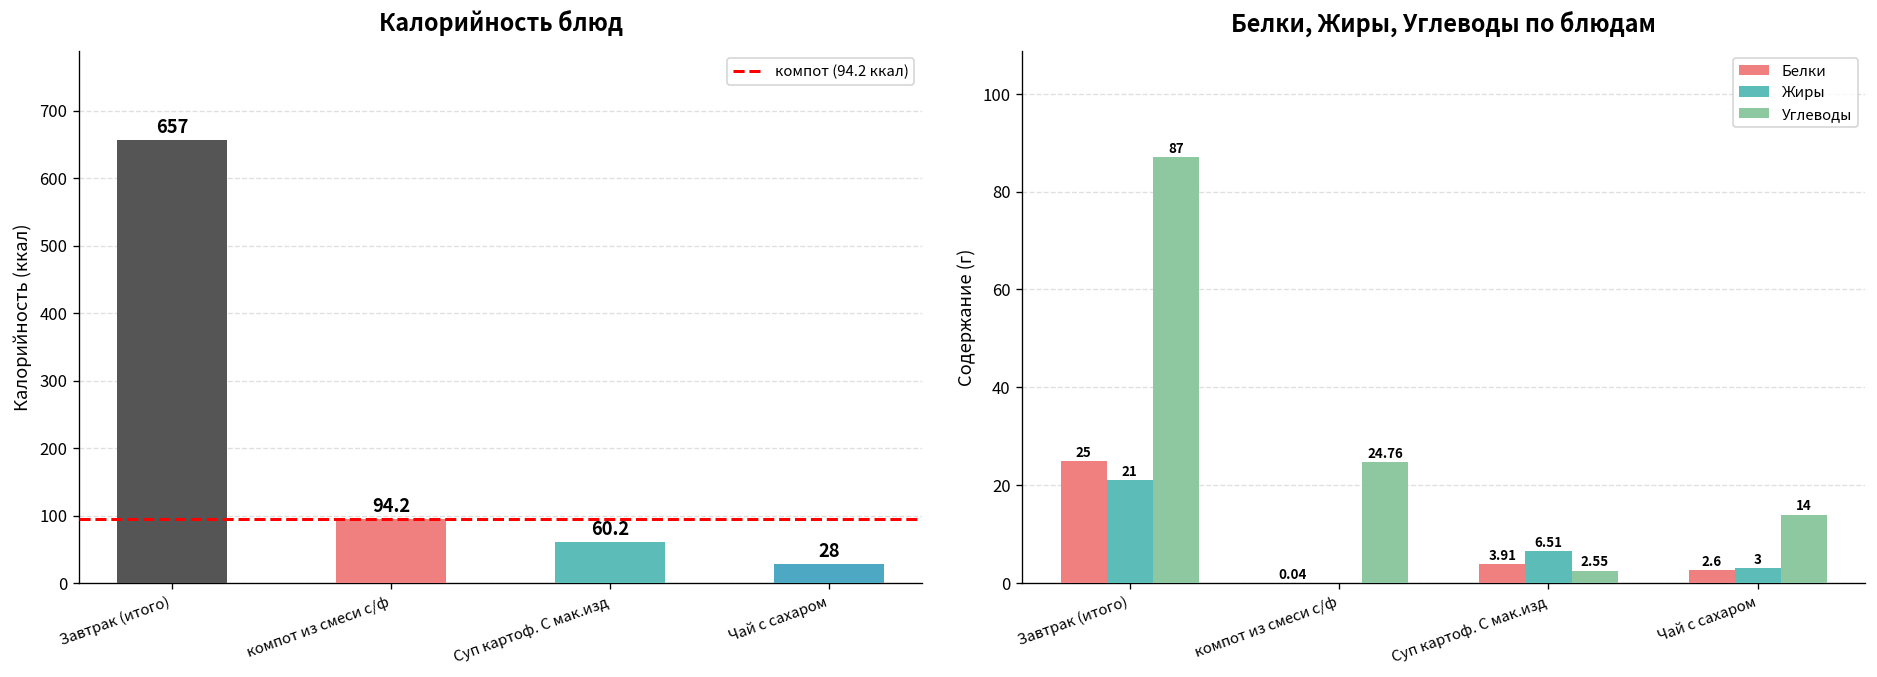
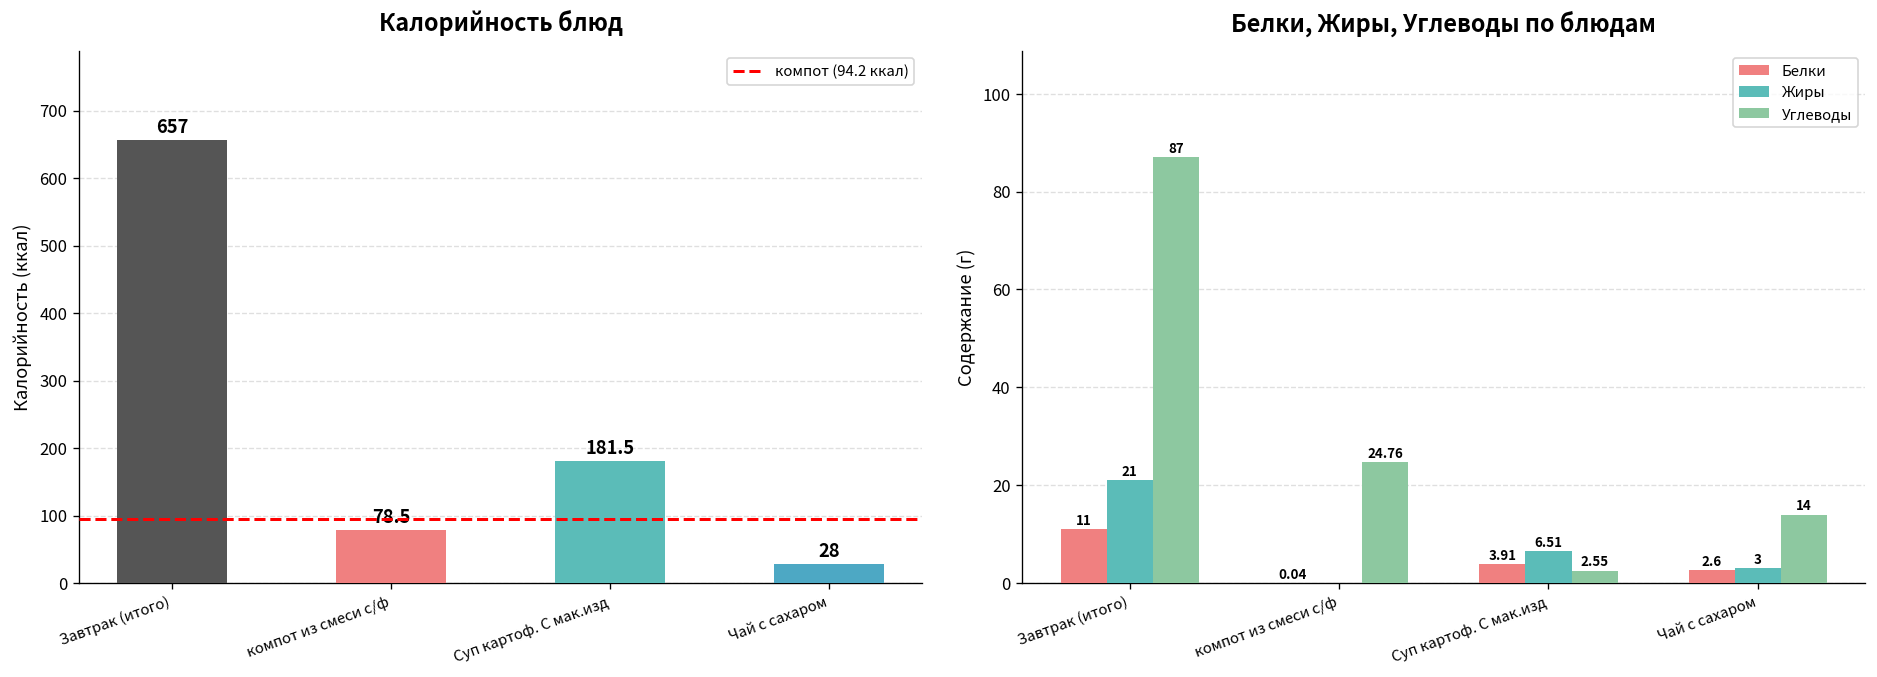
  {
    "Калорийность блюд": {
      "Завтрак (итого)": 657,
-     "компот из смеси с/ф": 94.2,
-     "Суп картоф. С мак.изд": 60.2,
+     "компот из смеси с/ф": 78.5,
+     "Суп картоф. С мак.изд": 181.5,
      "Чай с сахаром": 28
    },
    "Белки, Жиры, Углеводы по блюдам": {
      "Белки": {
-       "Завтрак (итого)": 25,
+       "Завтрак (итого)": 11,
        "компот из смеси с/ф": 0.04,
        "Суп картоф. С мак.изд": 3.91,
        "Чай с сахаром": 2.6
      }
    }
  }
